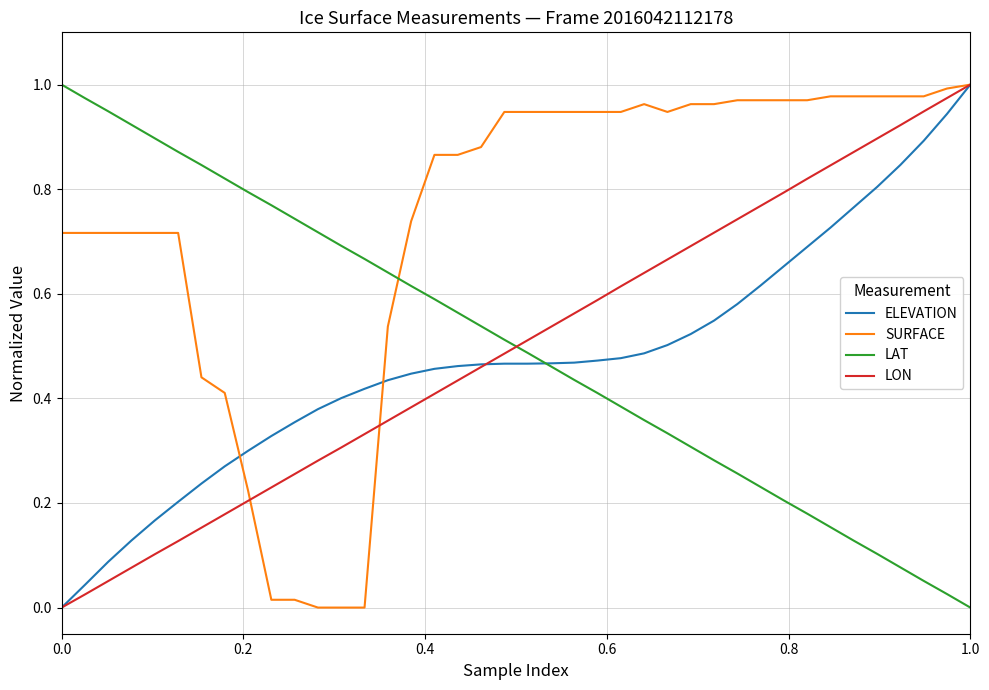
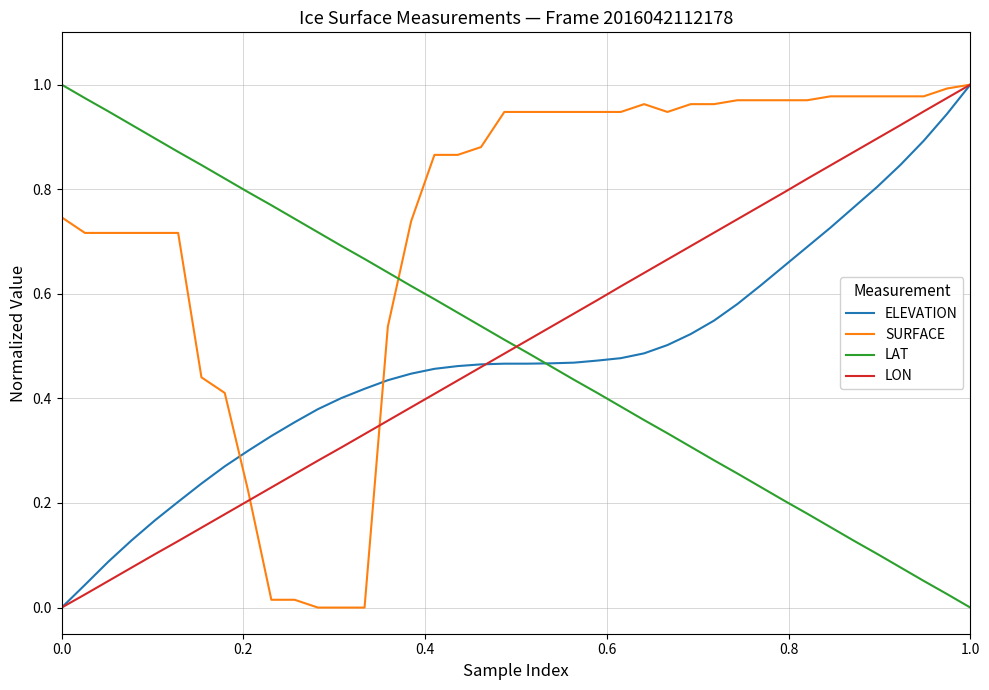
  {
    "SURFACE": {
-     "0.0": 0.72
+     "0.0": 0.75
    },
    "LAT": {
      "0.0": 1.00,
      "1.0": 0.00
    }
  }
